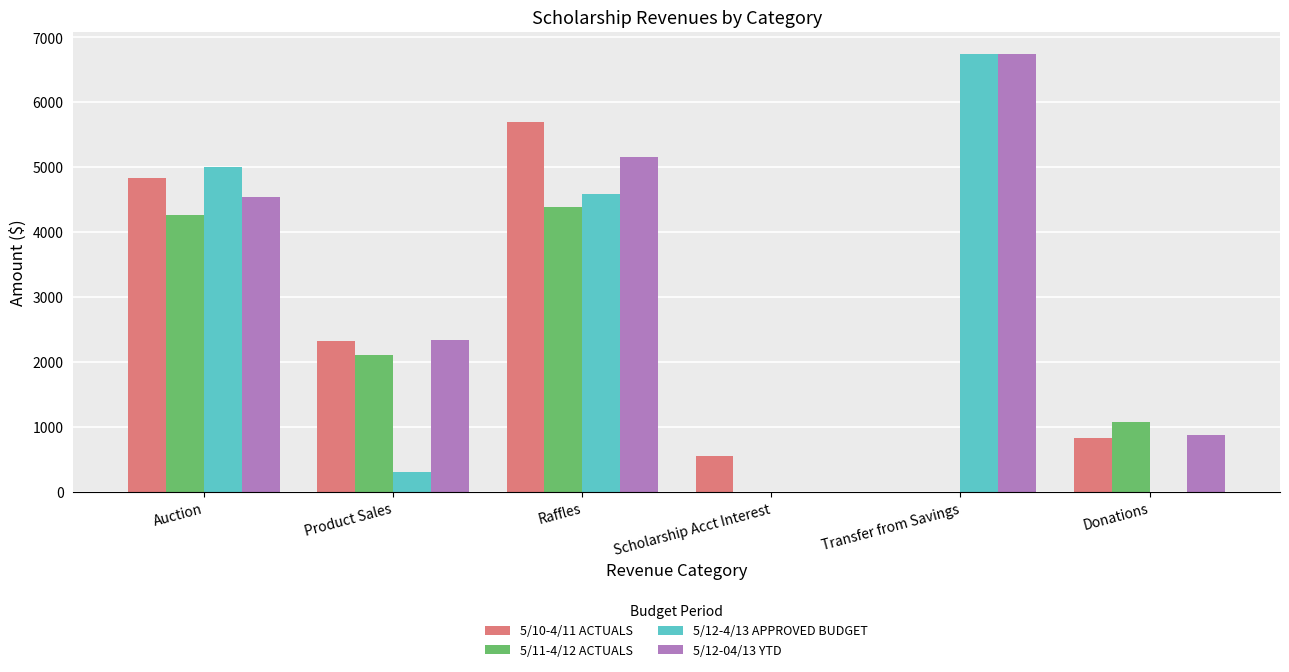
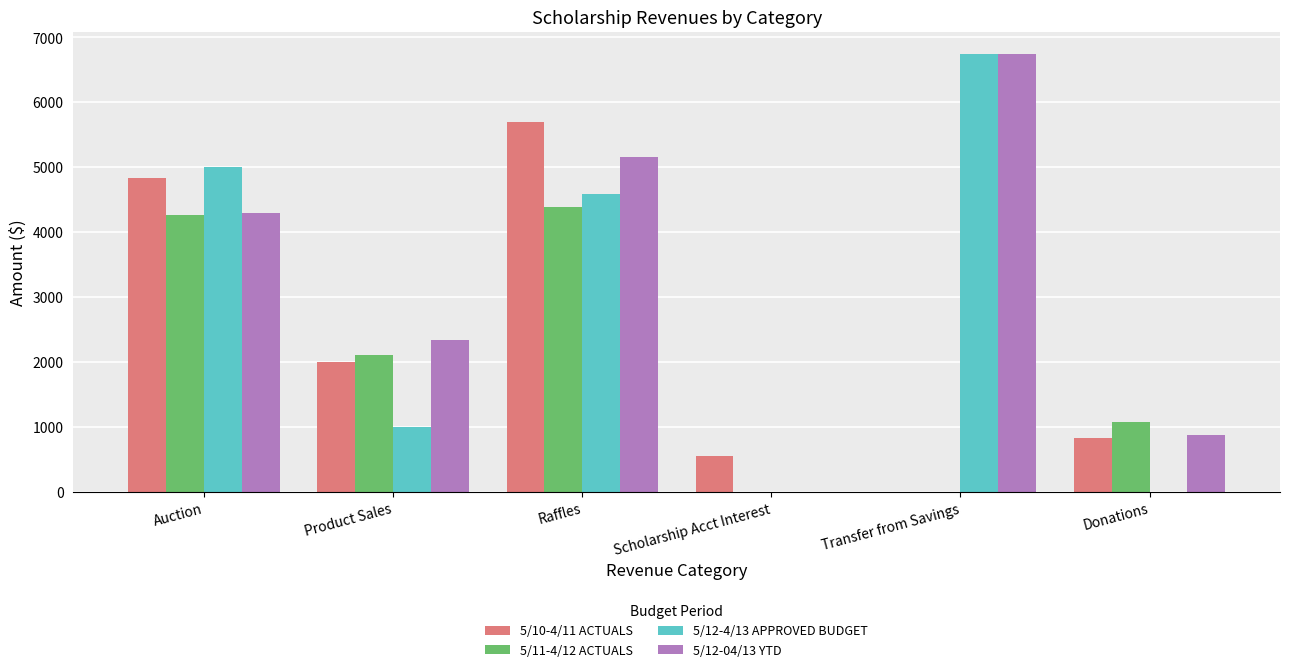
  {
    "5/10-4/11 ACTUALS": {
      "Auction": 4800,
-     "Product Sales": 2300,
+     "Product Sales": 2000,
      "Raffles": 5700,
      "Scholarship Acct Interest": 600,
      "Transfer from Savings": 0,
      "Donations": 800
    },
    "5/11-4/12 ACTUALS": {
      "Auction": 4300,
      "Product Sales": 2100,
      "Raffles": 4400,
      "Transfer from Savings": 0,
      "Donations": 1100
    },
    "5/12-4/13 APPROVED BUDGET": {
      "Auction": 5000,
-     "Product Sales": 300,
+     "Product Sales": 1000,
      "Raffles": 4600,
      "Scholarship Acct Interest": 0,
      "Transfer from Savings": 6800,
      "Donations": 0
    },
    "5/12-04/13 YTD": {
-     "Auction": 4500,
+     "Auction": 4300,
      "Product Sales": 2300,
      "Raffles": 5200,
      "Transfer from Savings": 6800,
      "Donations": 900
    }
  }
